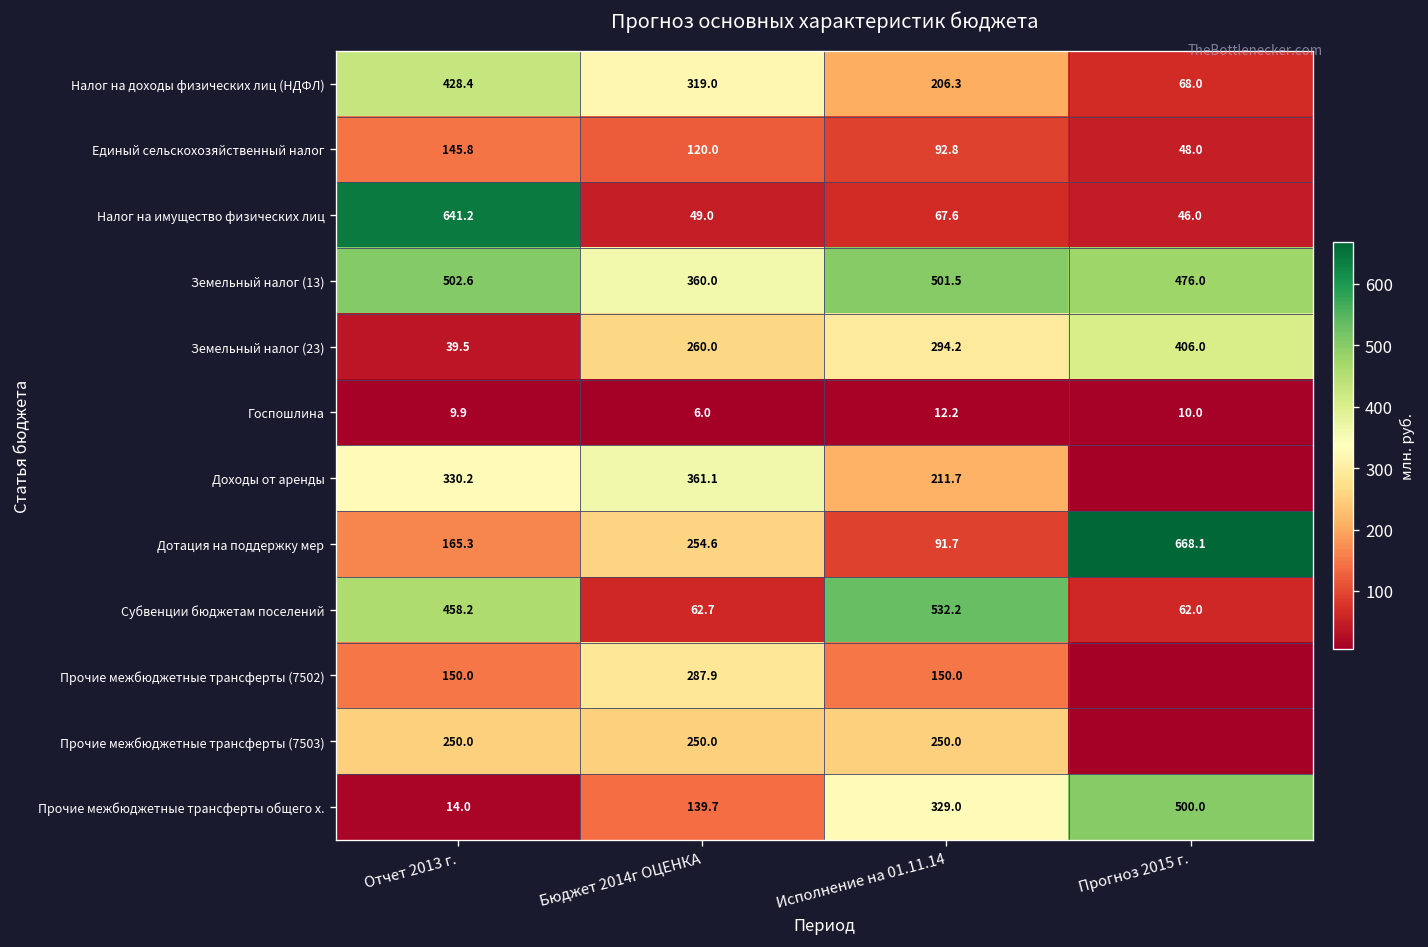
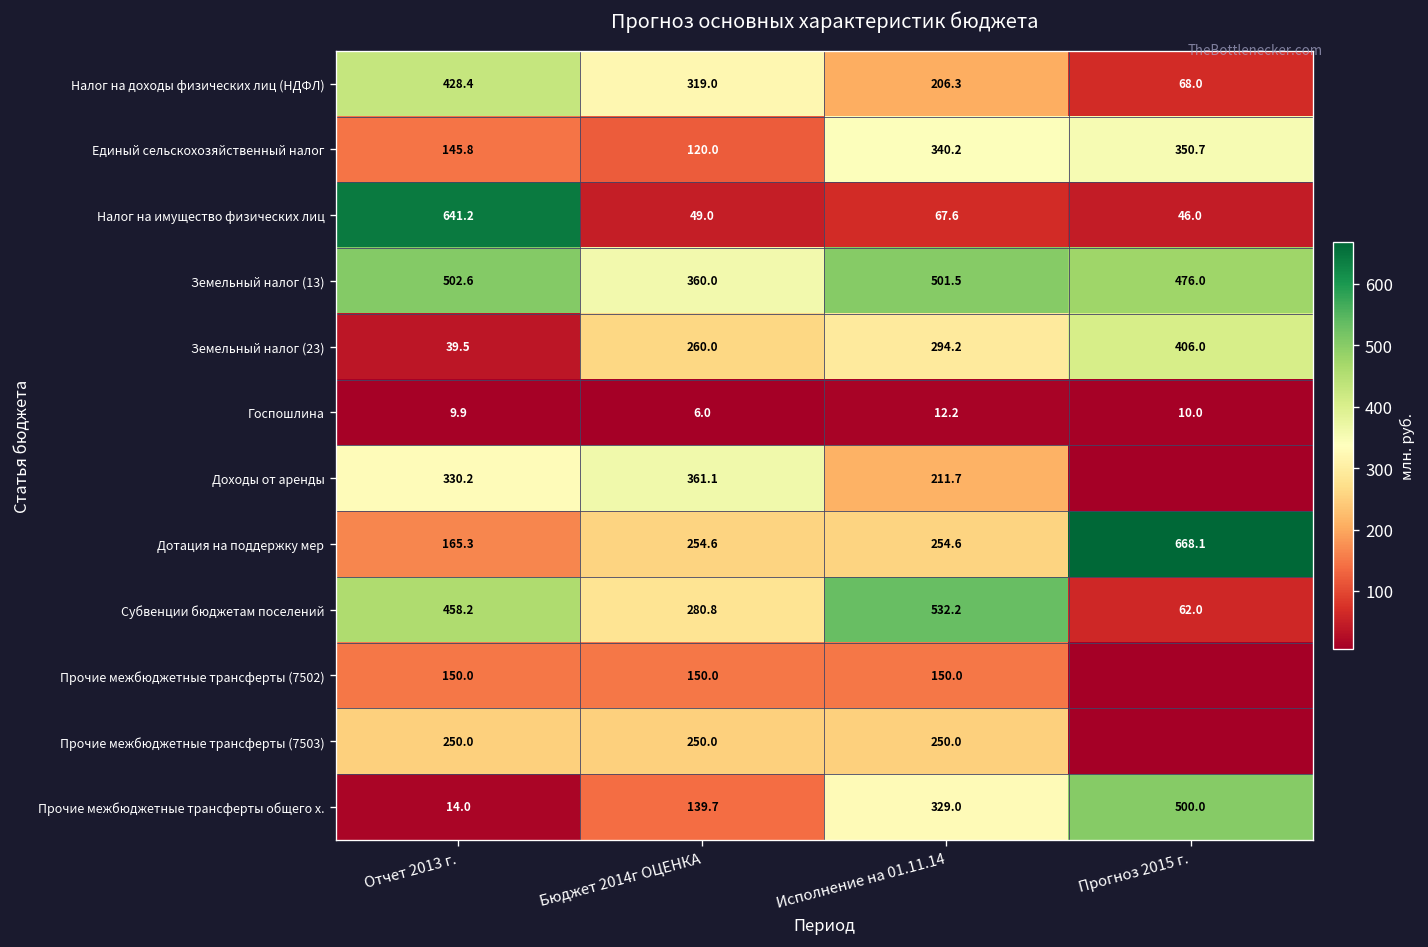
  {
    "Налог на доходы физических лиц (НДФЛ)": {
      "Отчет 2013 г.": 428.4,
      "Бюджет 2014г ОЦЕНКА": 319.0,
      "Исполнение на 01.11.14": 206.3,
      "Прогноз 2015 г.": 68.0
    },
    "Единый сельскохозяйственный налог": {
      "Отчет 2013 г.": 145.8,
      "Бюджет 2014г ОЦЕНКА": 120.0,
-     "Исполнение на 01.11.14": 92.8,
-     "Прогноз 2015 г.": 48.0
+     "Исполнение на 01.11.14": 340.2,
+     "Прогноз 2015 г.": 350.7
    },
    "Налог на имущество физических лиц": {
      "Отчет 2013 г.": 641.2,
      "Бюджет 2014г ОЦЕНКА": 49.0,
      "Исполнение на 01.11.14": 67.6,
      "Прогноз 2015 г.": 46.0
    },
    "Земельный налог (13)": {
      "Отчет 2013 г.": 502.6,
      "Бюджет 2014г ОЦЕНКА": 360.0,
      "Исполнение на 01.11.14": 501.5,
      "Прогноз 2015 г.": 476.0
    },
    "Земельный налог (23)": {
      "Отчет 2013 г.": 39.5,
      "Бюджет 2014г ОЦЕНКА": 260.0,
      "Исполнение на 01.11.14": 294.2,
      "Прогноз 2015 г.": 406.0
    },
    "Госпошлина": {
      "Отчет 2013 г.": 9.9,
      "Бюджет 2014г ОЦЕНКА": 6.0,
      "Исполнение на 01.11.14": 12.2,
      "Прогноз 2015 г.": 10.0
    },
    "Доходы от аренды": {
      "Отчет 2013 г.": 330.2,
      "Бюджет 2014г ОЦЕНКА": 361.1,
      "Исполнение на 01.11.14": 211.7
    },
    "Дотация на поддержку мер": {
      "Отчет 2013 г.": 165.3,
      "Бюджет 2014г ОЦЕНКА": 254.6,
-     "Исполнение на 01.11.14": 91.7,
+     "Исполнение на 01.11.14": 254.6,
      "Прогноз 2015 г.": 668.1
    },
    "Субвенции бюджетам поселений": {
      "Отчет 2013 г.": 458.2,
-     "Бюджет 2014г ОЦЕНКА": 62.7,
+     "Бюджет 2014г ОЦЕНКА": 280.8,
      "Исполнение на 01.11.14": 532.2,
      "Прогноз 2015 г.": 62.0
    },
    "Прочие межбюджетные трансферты (7502)": {
      "Отчет 2013 г.": 150.0,
-     "Бюджет 2014г ОЦЕНКА": 287.9,
+     "Бюджет 2014г ОЦЕНКА": 150.0,
      "Исполнение на 01.11.14": 150.0
    },
    "Прочие межбюджетные трансферты (7503)": {
      "Отчет 2013 г.": 250.0,
      "Бюджет 2014г ОЦЕНКА": 250.0,
      "Исполнение на 01.11.14": 250.0
    },
    "Прочие межбюджетные трансферты общего х.": {
      "Отчет 2013 г.": 14.0,
      "Бюджет 2014г ОЦЕНКА": 139.7,
      "Исполнение на 01.11.14": 329.0,
      "Прогноз 2015 г.": 500.0
    }
  }
